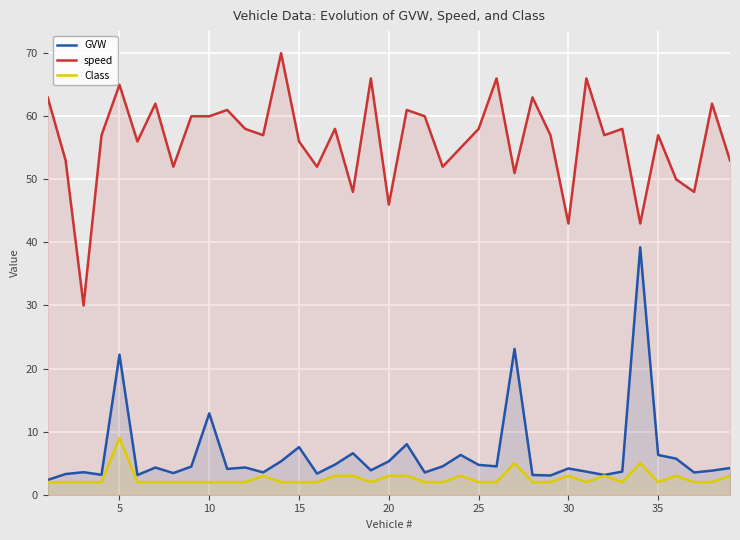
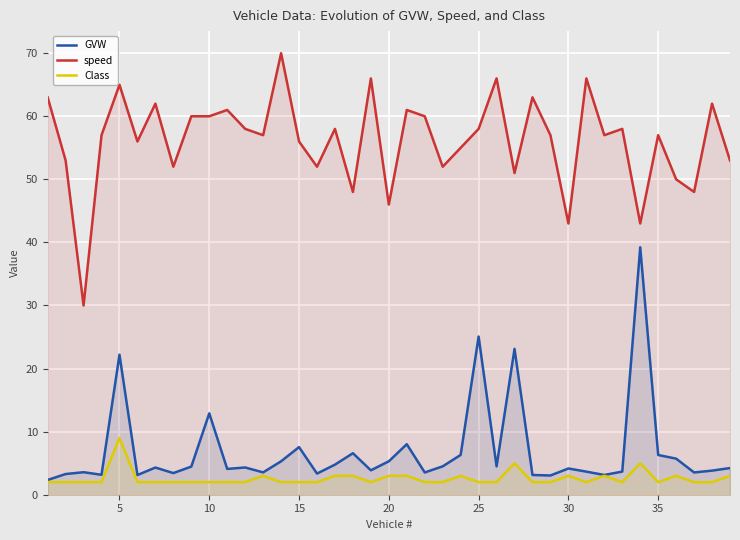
  {
    "GVW": {
      "5": 22,
      "10": 13,
      "15": 8,
      "20": 5,
-     "25": 5,
+     "25": 25,
      "30": 4,
      "35": 6
    },
    "speed": {
      "5": 65,
      "10": 60,
      "15": 56,
      "20": 46,
      "25": 58,
      "30": 43,
      "35": 57
    },
    "Class": {
      "5": 9,
      "10": 2,
      "15": 2,
      "20": 3,
      "25": 2,
      "30": 3,
      "35": 2
    }
  }
